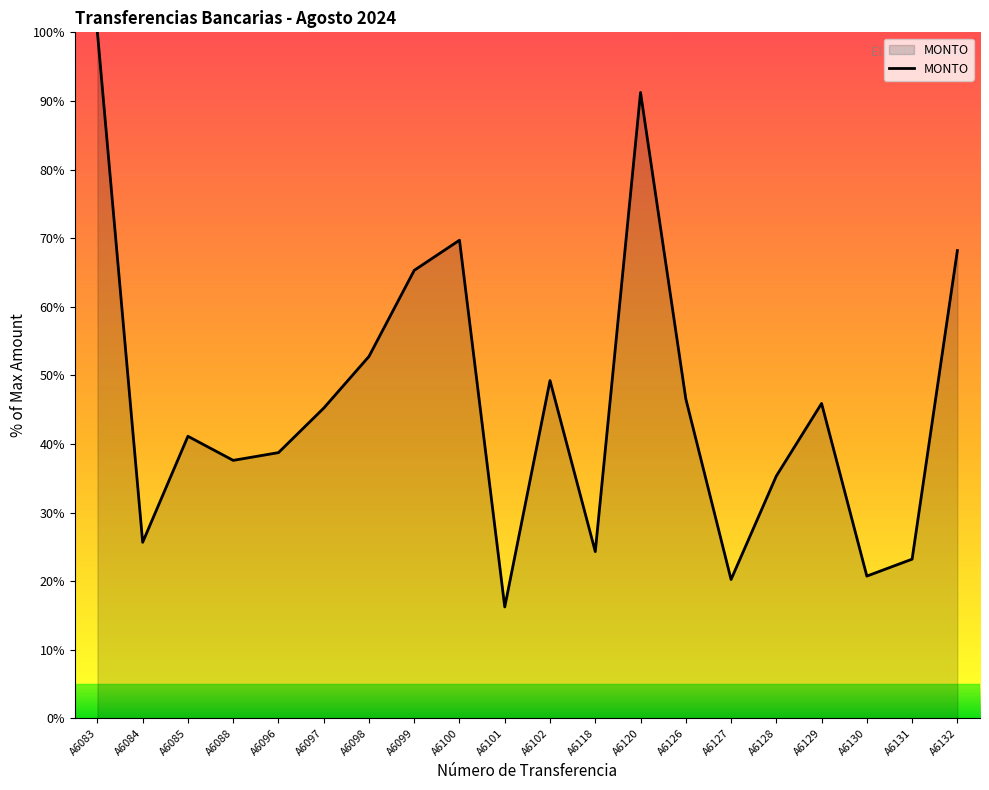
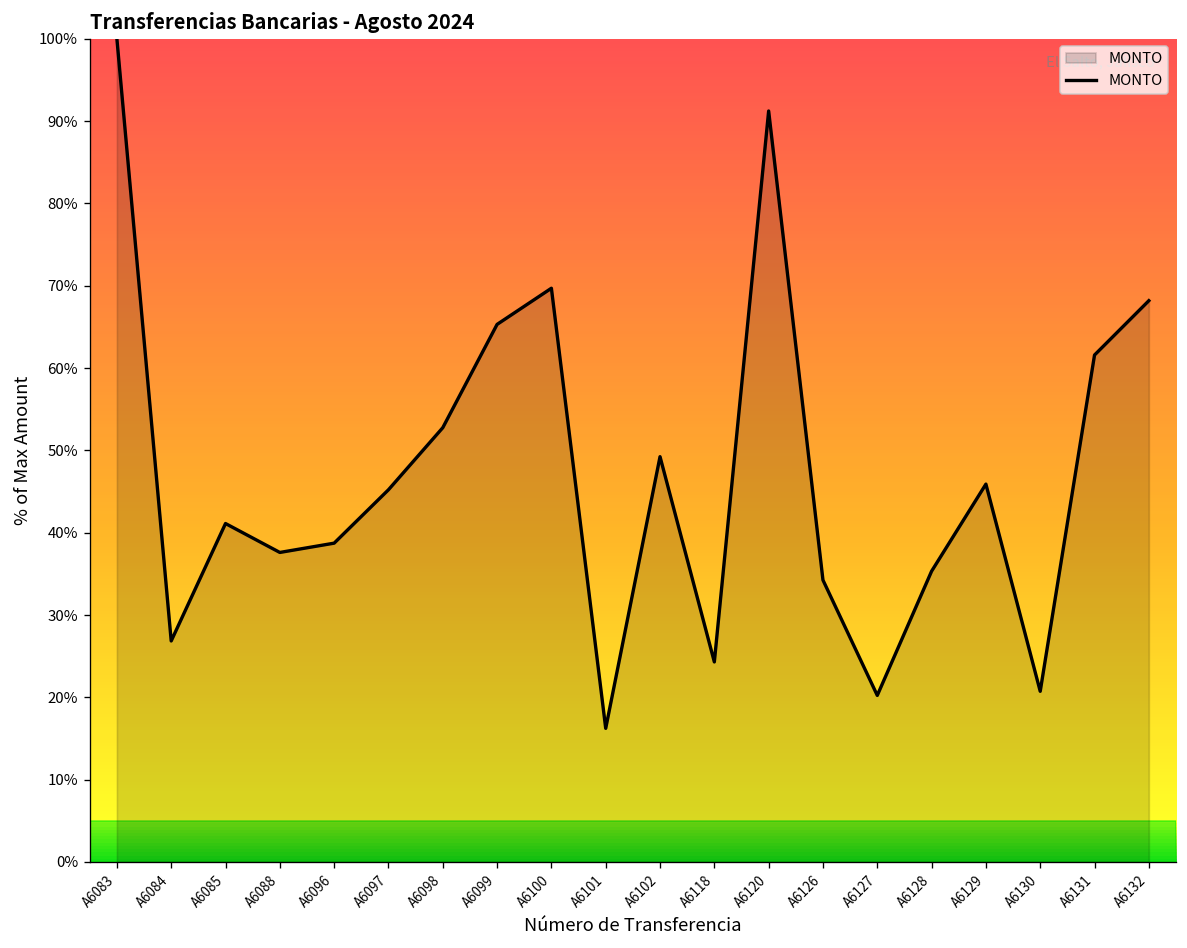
  {
    "A6083": "100%",
-   "A6084": "26%",
+   "A6084": "27%",
    "A6085": "41%",
    "A6088": "38%",
    "A6096": "39%",
    "A6097": "45%",
    "A6098": "53%",
    "A6099": "65%",
    "A6100": "70%",
    "A6101": "16%",
    "A6102": "49%",
    "A6118": "24%",
    "A6120": "91%",
-   "A6126": "47%",
+   "A6126": "34%",
    "A6127": "20%",
    "A6128": "35%",
    "A6129": "46%",
    "A6130": "21%",
-   "A6131": "23%",
+   "A6131": "62%",
    "A6132": "68%"
  }
